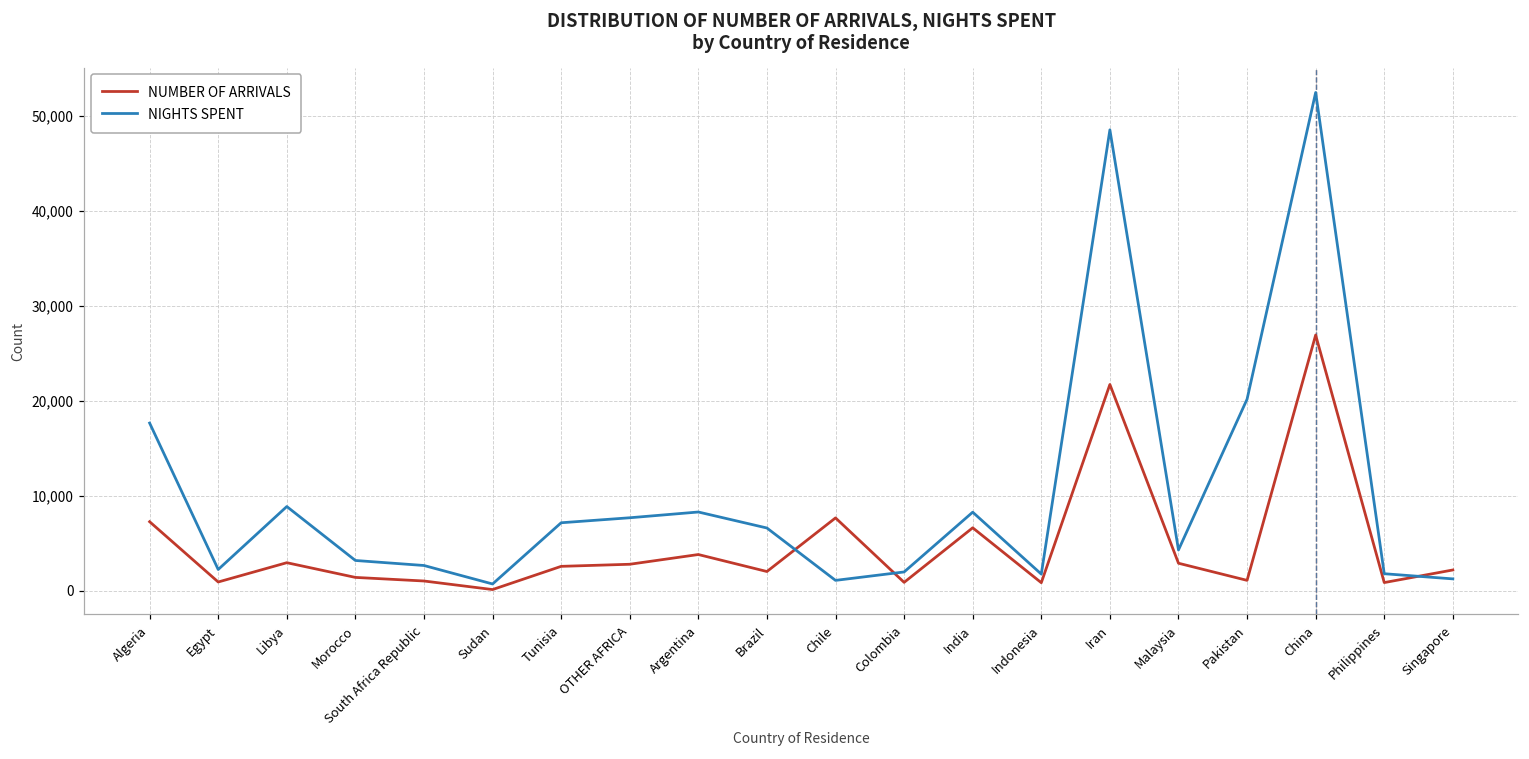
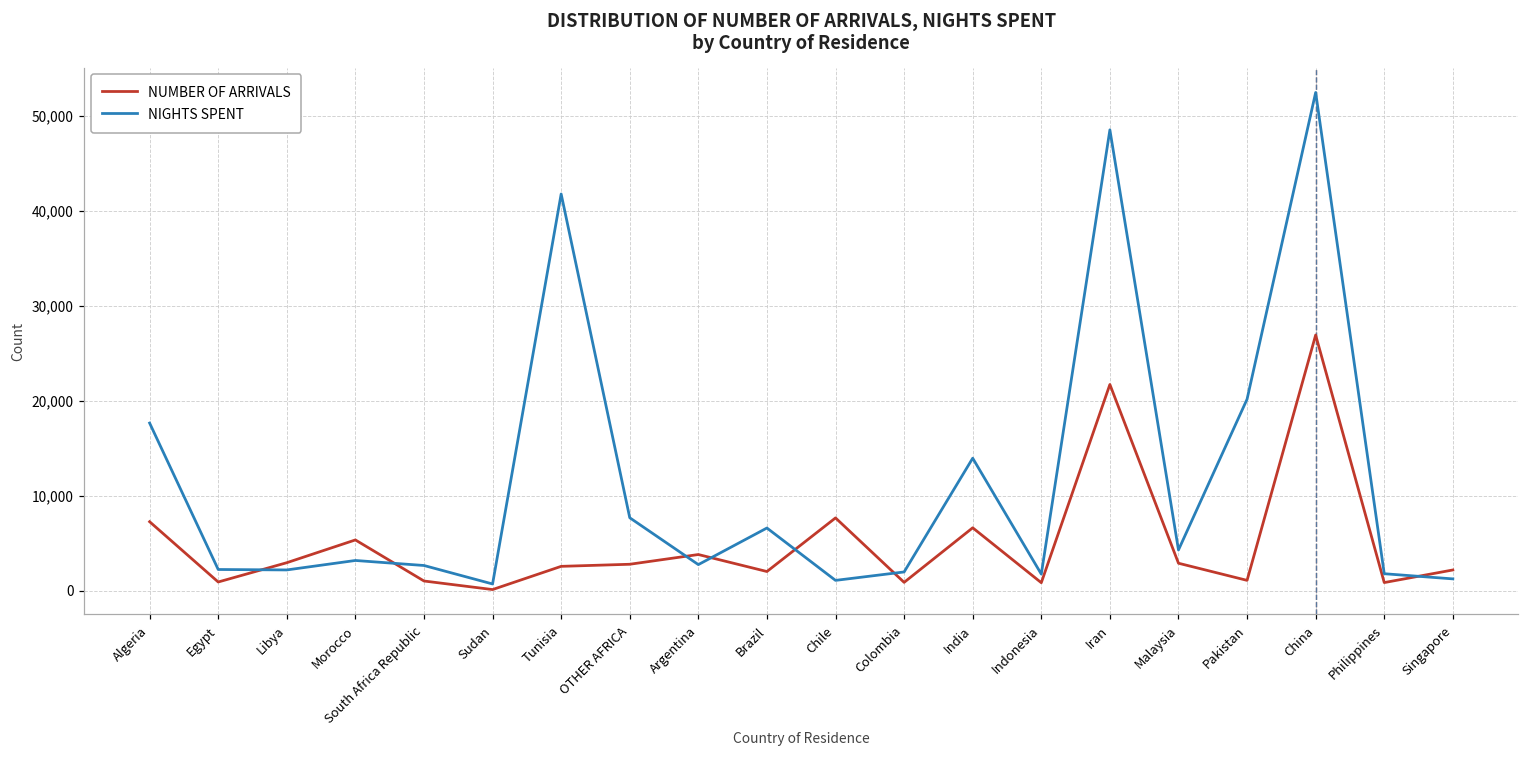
  {
    "NUMBER OF ARRIVALS": {
      "Algeria": "7,000",
      "Egypt": "1,000",
      "Libya": "3,000",
-     "Morocco": "1,000",
+     "Morocco": "5,000",
      "South Africa Republic": "1,000",
      "Sudan": "0",
      "Tunisia": "3,000",
      "OTHER AFRICA": "3,000",
      "Argentina": "4,000",
      "Brazil": "2,000",
      "Chile": "8,000",
      "Colombia": "1,000",
      "India": "7,000",
      "Indonesia": "1,000",
      "Iran": "22,000",
      "Malaysia": "3,000",
      "Pakistan": "1,000",
      "China": "27,000",
      "Philippines": "1,000",
      "Singapore": "2,000"
    },
    "NIGHTS SPENT": {
      "Algeria": "18,000",
      "Egypt": "2,000",
-     "Libya": "9,000",
+     "Libya": "2,000",
      "Morocco": "3,000",
      "South Africa Republic": "3,000",
      "Sudan": "1,000",
-     "Tunisia": "7,000",
+     "Tunisia": "42,000",
      "OTHER AFRICA": "8,000",
-     "Argentina": "8,000",
+     "Argentina": "3,000",
      "Brazil": "7,000",
      "Chile": "1,000",
      "Colombia": "2,000",
-     "India": "8,000",
+     "India": "14,000",
      "Indonesia": "2,000",
      "Iran": "49,000",
      "Malaysia": "4,000",
      "Pakistan": "20,000",
      "China": "52,000",
      "Philippines": "2,000",
      "Singapore": "1,000"
    }
  }
